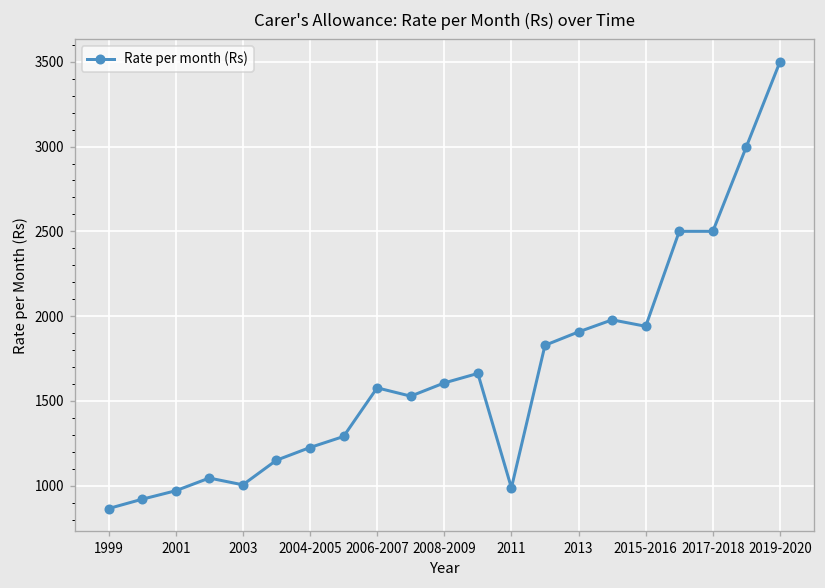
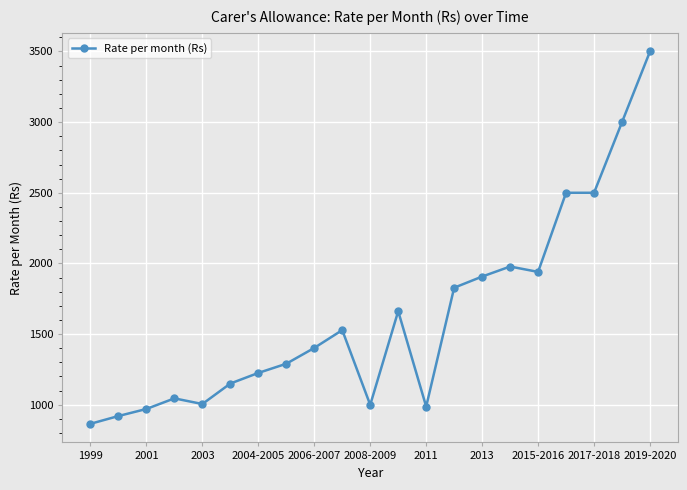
  {
    "1999": 870,
    "2001": 970,
    "2003": 1010,
    "2004-2005": 1230,
-   "2006-2007": 1580,
-   "2008-2009": 1610,
+   "2006-2007": 1400,
+   "2008-2009": 1000,
    "2011": 990,
    "2013": 1910,
    "2015-2016": 1940,
    "2017-2018": 2500,
    "2019-2020": 3500
  }
